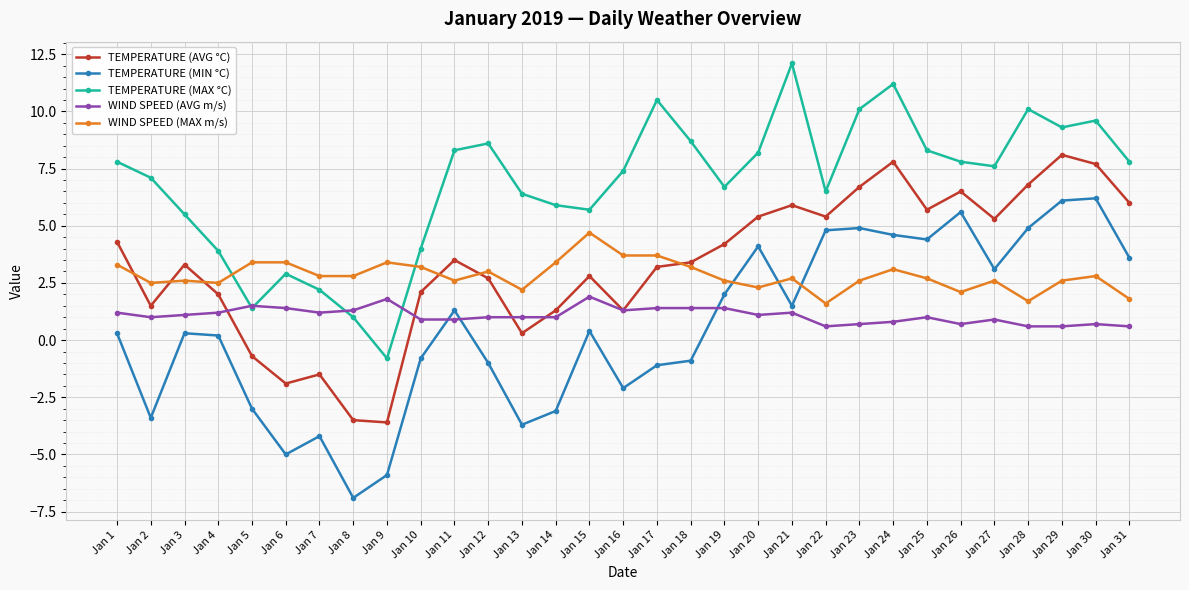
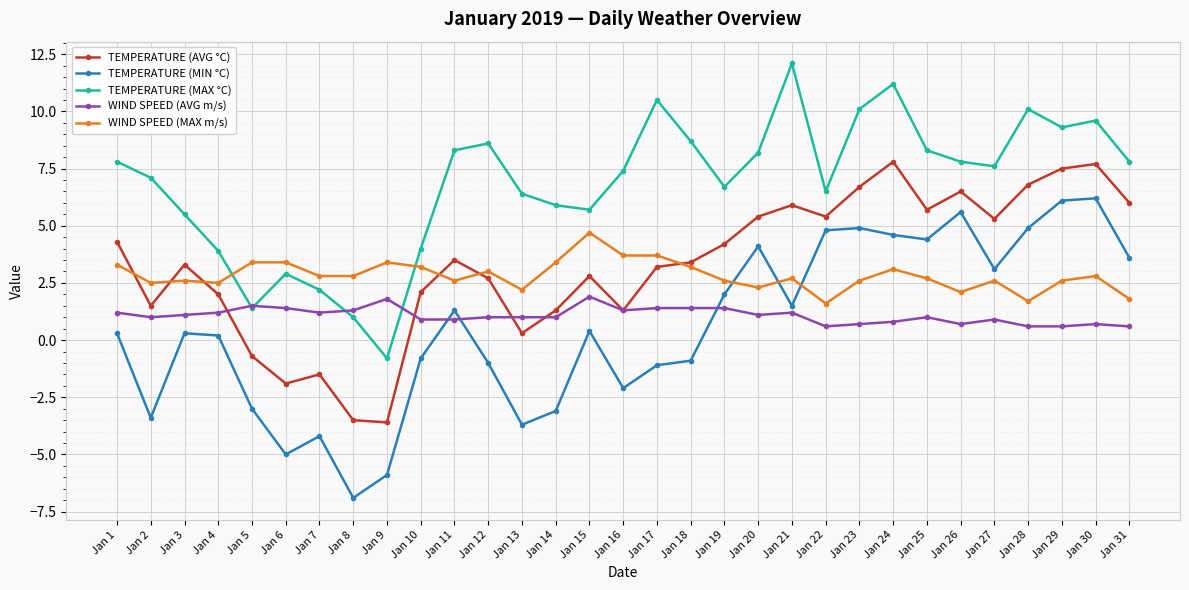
  {
    "TEMPERATURE (AVG °C)": {
      "Jan 1": 4.3,
      "Jan 2": 1.5,
      "Jan 3": 3.3,
      "Jan 4": 2.0,
      "Jan 5": -0.7,
      "Jan 6": -1.9,
      "Jan 7": -1.5,
      "Jan 8": -3.5,
      "Jan 9": -3.6,
      "Jan 10": 2.1,
      "Jan 11": 3.5,
      "Jan 12": 2.7,
      "Jan 13": 0.3,
      "Jan 14": 1.3,
      "Jan 15": 2.8,
      "Jan 17": 3.2,
      "Jan 18": 3.4,
      "Jan 19": 4.2,
      "Jan 20": 5.4,
      "Jan 21": 5.9,
      "Jan 22": 5.4,
      "Jan 23": 6.7,
      "Jan 24": 7.8,
      "Jan 25": 5.7,
      "Jan 26": 6.5,
      "Jan 27": 5.3,
      "Jan 28": 6.8,
-     "Jan 29": 8.1,
+     "Jan 29": 7.5,
      "Jan 30": 7.7,
      "Jan 31": 6.0
    },
    "TEMPERATURE (MIN °C)": {
      "Jan 1": 0.3,
      "Jan 2": -3.4,
      "Jan 3": 0.3,
      "Jan 4": 0.2,
      "Jan 5": -3.0,
      "Jan 6": -5.0,
      "Jan 7": -4.2,
      "Jan 8": -6.9,
      "Jan 9": -5.9,
      "Jan 10": -0.8,
      "Jan 11": 1.3,
      "Jan 12": -1.0,
      "Jan 13": -3.7,
      "Jan 14": -3.1,
      "Jan 15": 0.4,
      "Jan 16": -2.1,
      "Jan 17": -1.1,
      "Jan 18": -0.9,
      "Jan 19": 2.0,
      "Jan 20": 4.1,
      "Jan 21": 1.5,
      "Jan 22": 4.8,
      "Jan 23": 4.9,
      "Jan 24": 4.6,
      "Jan 25": 4.4,
      "Jan 26": 5.6,
      "Jan 27": 3.1,
      "Jan 28": 4.9,
      "Jan 29": 6.1,
      "Jan 30": 6.2,
      "Jan 31": 3.6
    },
    "TEMPERATURE (MAX °C)": {
      "Jan 1": 7.8,
      "Jan 2": 7.1,
      "Jan 3": 5.5,
      "Jan 4": 3.9,
      "Jan 6": 2.9,
      "Jan 7": 2.2,
      "Jan 8": 1.0,
      "Jan 9": -0.8,
      "Jan 10": 4.0,
      "Jan 11": 8.3,
      "Jan 12": 8.6,
      "Jan 13": 6.4,
      "Jan 14": 5.9,
      "Jan 15": 5.7,
      "Jan 16": 7.4,
      "Jan 17": 10.5,
      "Jan 18": 8.7,
      "Jan 19": 6.7,
      "Jan 20": 8.2,
      "Jan 21": 12.1,
      "Jan 22": 6.5,
      "Jan 23": 10.1,
      "Jan 24": 11.2,
      "Jan 25": 8.3,
      "Jan 26": 7.8,
      "Jan 27": 7.6,
      "Jan 28": 10.1,
      "Jan 29": 9.3,
      "Jan 30": 9.6,
      "Jan 31": 7.8
    },
    "WIND SPEED (AVG m/s)": {
      "Jan 1": 1.2,
      "Jan 2": 1.0,
      "Jan 3": 1.1,
      "Jan 4": 1.2,
      "Jan 6": 1.4,
      "Jan 7": 1.2,
      "Jan 8": 1.3,
      "Jan 9": 1.8,
      "Jan 10": 0.9,
      "Jan 11": 0.9,
      "Jan 12": 1.0,
      "Jan 13": 1.0,
      "Jan 14": 1.0,
      "Jan 15": 1.9,
      "Jan 17": 1.4,
      "Jan 18": 1.4,
      "Jan 19": 1.4,
      "Jan 20": 1.1,
      "Jan 21": 1.2,
      "Jan 22": 0.6,
      "Jan 23": 0.7,
      "Jan 24": 0.8,
      "Jan 25": 1.0,
      "Jan 26": 0.7,
      "Jan 27": 0.9,
      "Jan 28": 0.6,
      "Jan 29": 0.6,
      "Jan 30": 0.7,
      "Jan 31": 0.6
    },
    "WIND SPEED (MAX m/s)": {
      "Jan 1": 3.3,
      "Jan 2": 2.5,
      "Jan 3": 2.6,
      "Jan 4": 2.5,
      "Jan 5": 3.4,
      "Jan 6": 3.4,
      "Jan 7": 2.8,
      "Jan 8": 2.8,
      "Jan 9": 3.4,
      "Jan 10": 3.2,
      "Jan 11": 2.6,
      "Jan 12": 3.0,
      "Jan 13": 2.2,
      "Jan 14": 3.4,
      "Jan 15": 4.7,
      "Jan 16": 3.7,
      "Jan 17": 3.7,
      "Jan 18": 3.2,
      "Jan 19": 2.6,
      "Jan 20": 2.3,
      "Jan 21": 2.7,
      "Jan 22": 1.6,
      "Jan 23": 2.6,
      "Jan 24": 3.1,
      "Jan 25": 2.7,
      "Jan 26": 2.1,
      "Jan 27": 2.6,
      "Jan 28": 1.7,
      "Jan 29": 2.6,
      "Jan 30": 2.8,
      "Jan 31": 1.8
    }
  }
